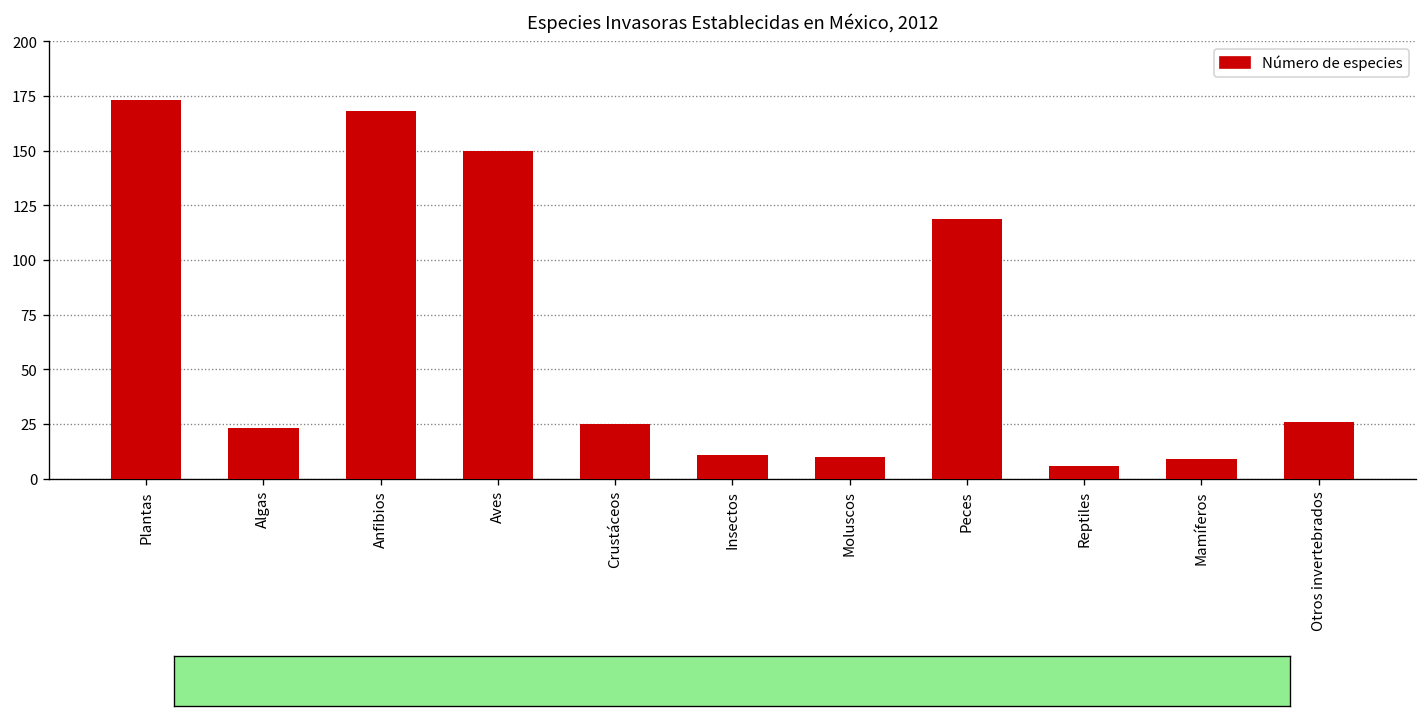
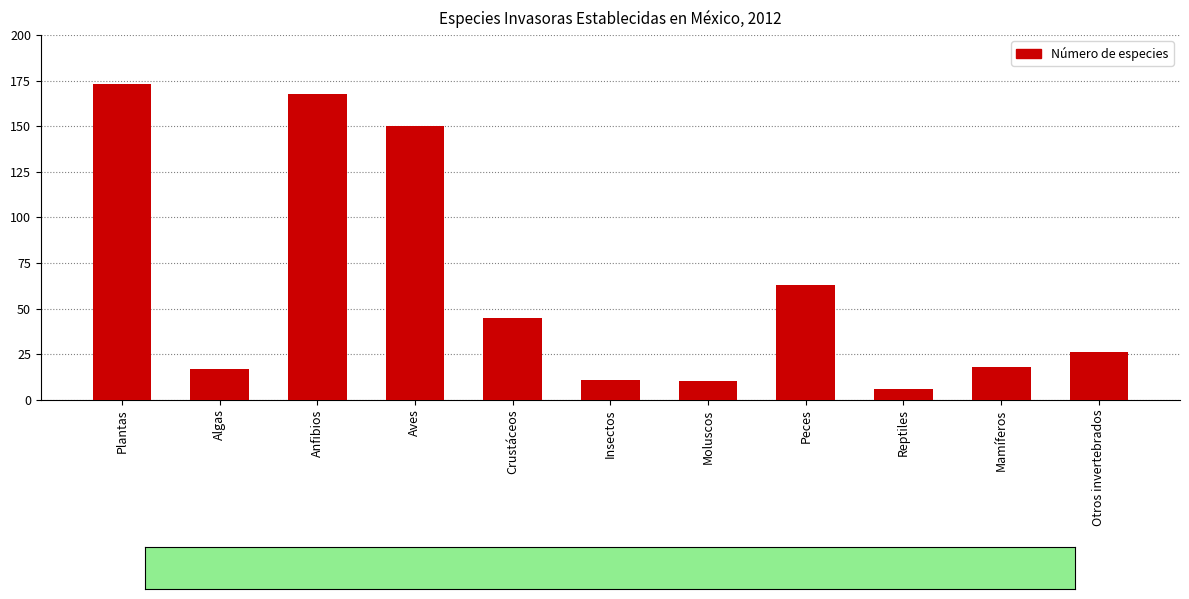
  {
    "Plantas": 173,
-   "Algas": 23,
+   "Algas": 17,
    "Anfibios": 168,
    "Aves": 150,
-   "Crustáceos": 25,
+   "Crustáceos": 45,
    "Insectos": 11,
    "Moluscos": 10,
-   "Peces": 119,
+   "Peces": 63,
    "Reptiles": 6,
-   "Mamíferos": 9,
+   "Mamíferos": 18,
    "Otros invertebrados": 26
  }
